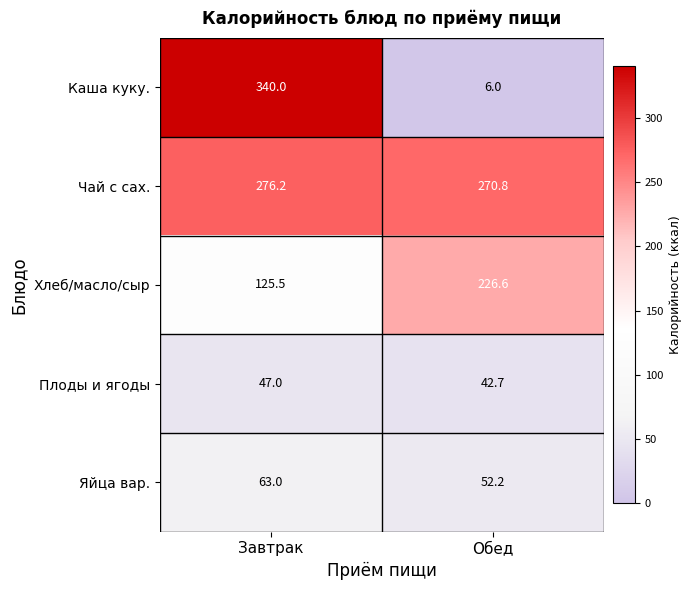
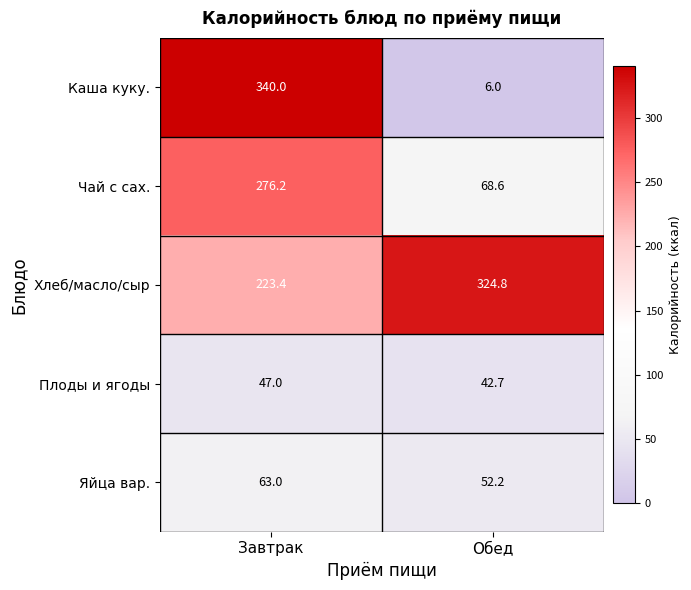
  {
    "Каша куку.": {
      "Завтрак": 340.0,
      "Обед": 6.0
    },
    "Чай с сах.": {
      "Завтрак": 276.2,
-     "Обед": 270.8
+     "Обед": 68.6
    },
    "Хлеб/масло/сыр": {
-     "Завтрак": 125.5,
-     "Обед": 226.6
+     "Завтрак": 223.4,
+     "Обед": 324.8
    },
    "Плоды и ягоды": {
      "Завтрак": 47.0,
      "Обед": 42.7
    },
    "Яйца вар.": {
      "Завтрак": 63.0,
      "Обед": 52.2
    }
  }
